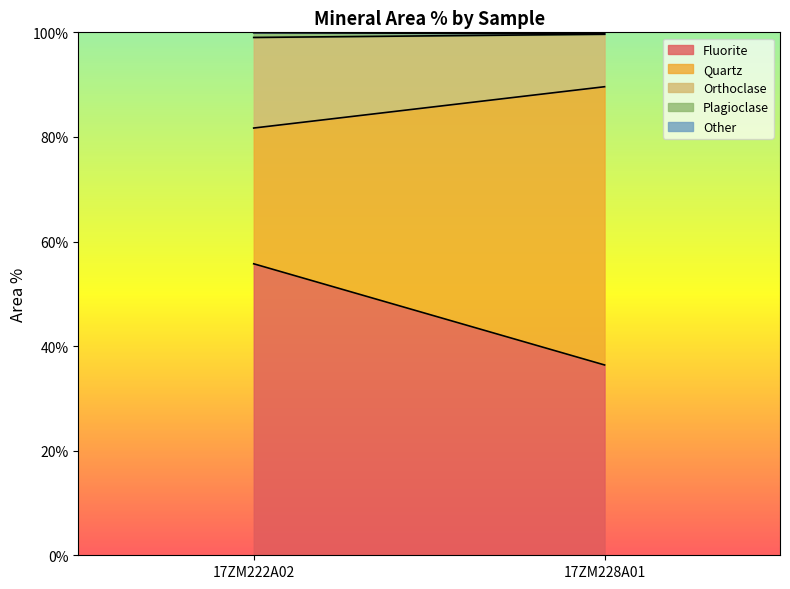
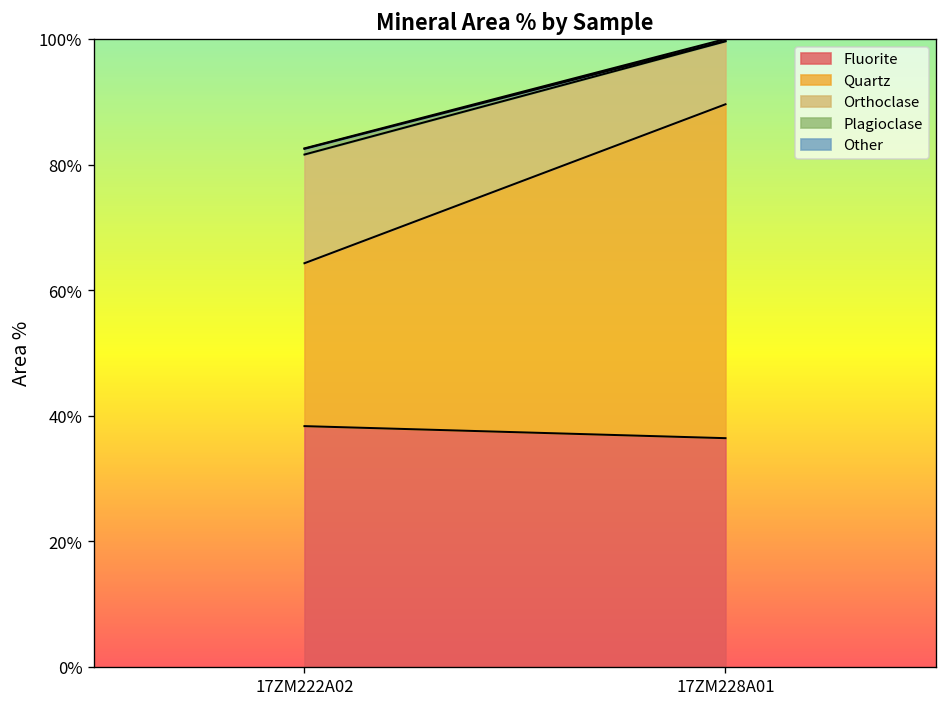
  {
    "Fluorite": {
-     "17ZM222A02": "56%",
+     "17ZM222A02": "38%",
      "17ZM228A01": "36%"
    },
    "Quartz": {
      "17ZM222A02": "26%",
      "17ZM228A01": "53%"
    },
    "Orthoclase": {
      "17ZM222A02": "17%"
    }
  }
